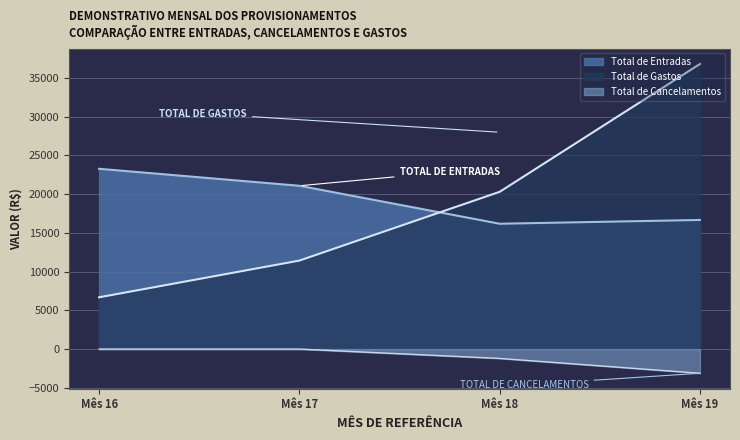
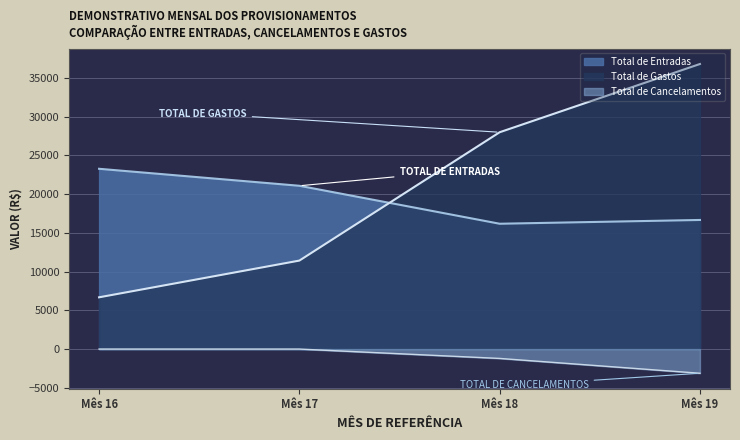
  {
    "Total de Gastos": {
      "Mês 16": 7000,
      "Mês 17": 11000,
-     "Mês 18": 20000
+     "Mês 18": 28000
    }
  }
